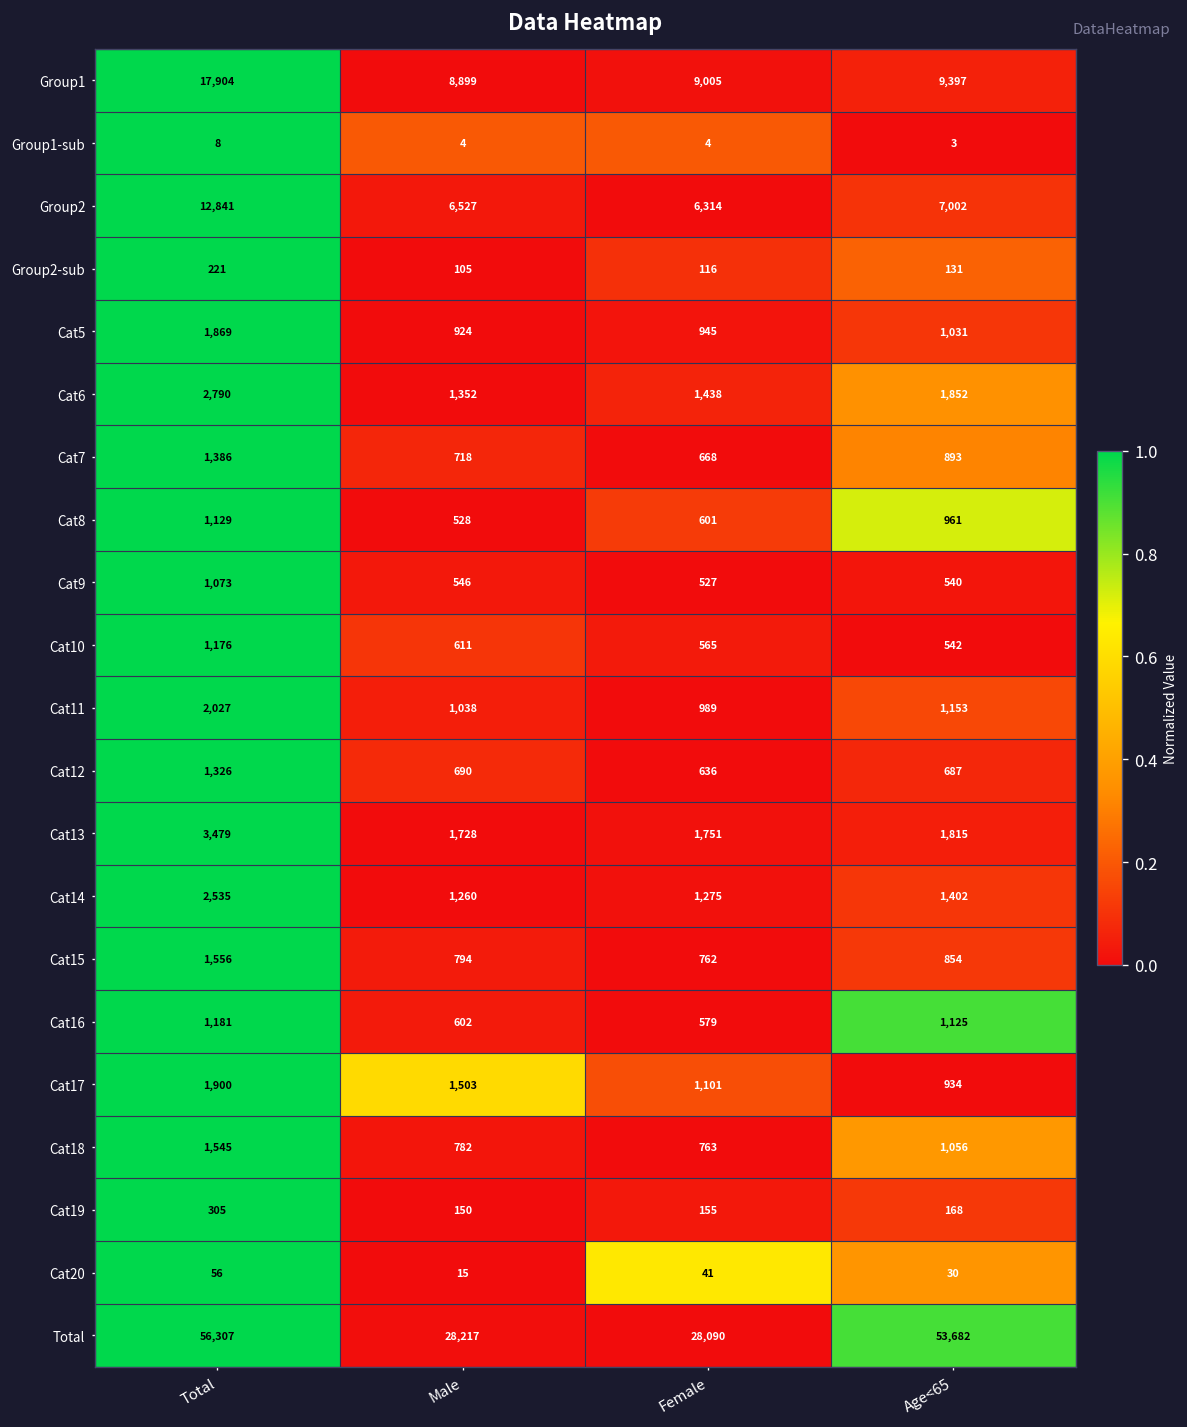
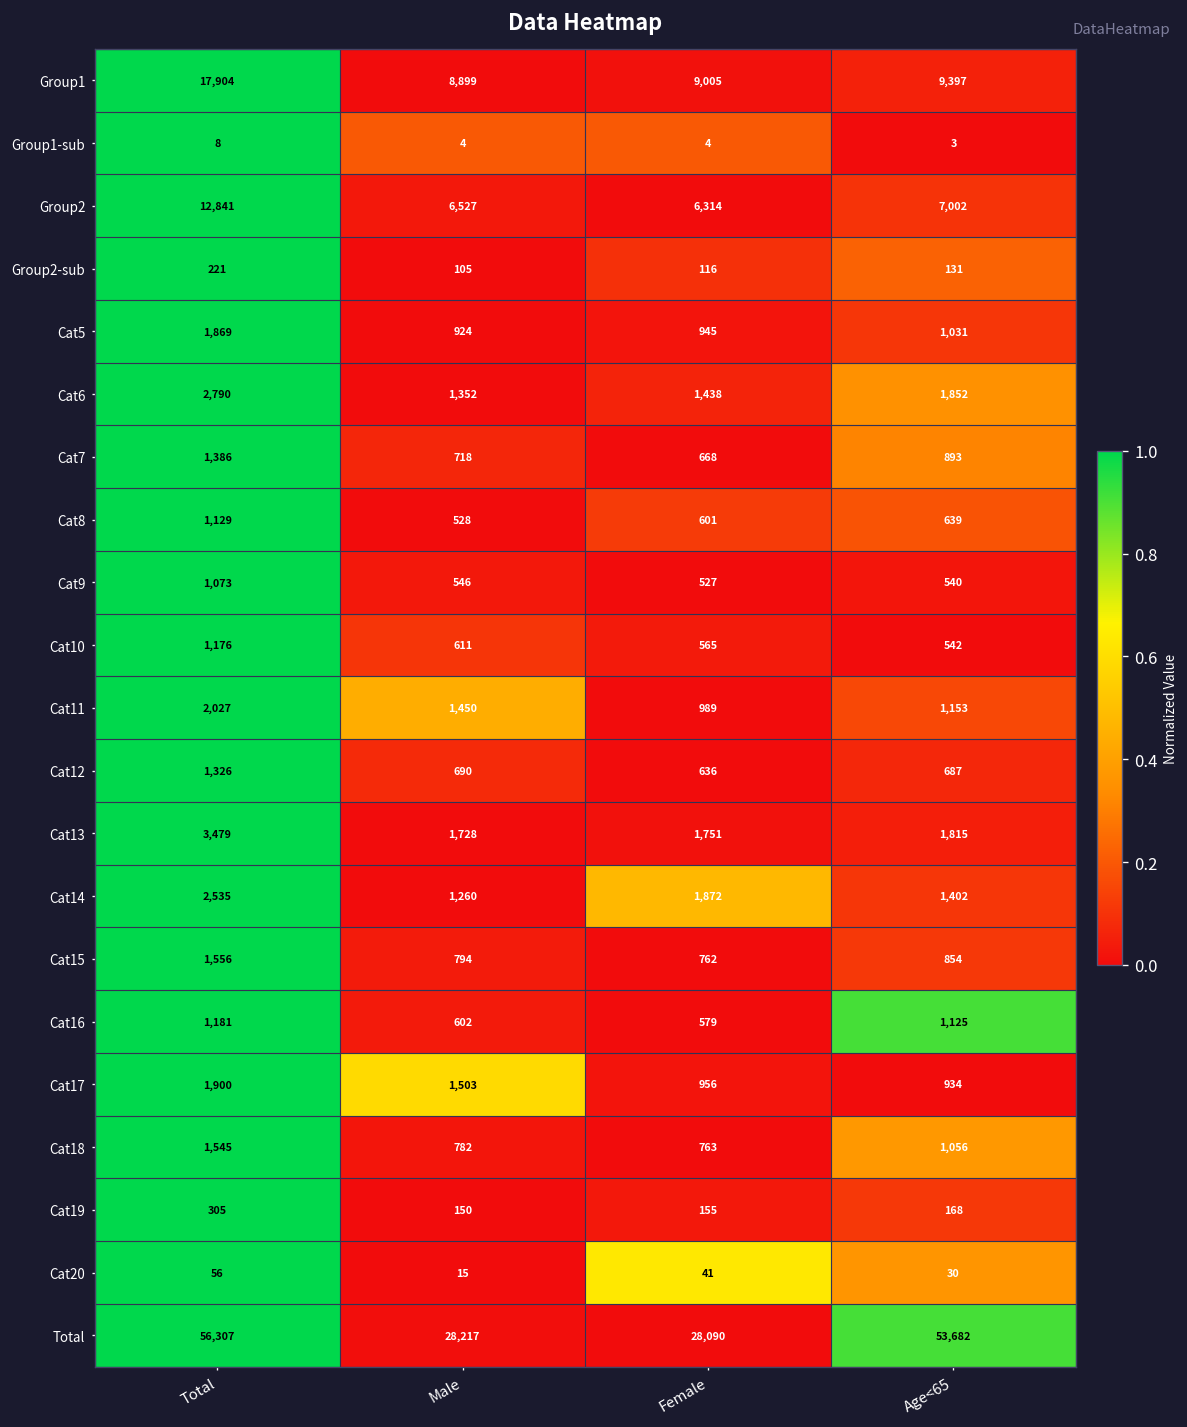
  {
    "Group1": {
      "Total": "17,904",
      "Male": "8,899",
      "Female": "9,005",
      "Age<65": "9,397"
    },
    "Group1-sub": {
      "Total": "8",
      "Male": "4",
      "Female": "4",
      "Age<65": "3"
    },
    "Group2": {
      "Total": "12,841",
      "Male": "6,527",
      "Female": "6,314",
      "Age<65": "7,002"
    },
    "Group2-sub": {
      "Total": "221",
      "Male": "105",
      "Female": "116",
      "Age<65": "131"
    },
    "Cat5": {
      "Total": "1,869",
      "Male": "924",
      "Female": "945",
      "Age<65": "1,031"
    },
    "Cat6": {
      "Total": "2,790",
      "Male": "1,352",
      "Female": "1,438",
      "Age<65": "1,852"
    },
    "Cat7": {
      "Total": "1,386",
      "Male": "718",
      "Female": "668",
      "Age<65": "893"
    },
    "Cat8": {
      "Total": "1,129",
      "Male": "528",
      "Female": "601",
-     "Age<65": "961"
+     "Age<65": "639"
    },
    "Cat9": {
      "Total": "1,073",
      "Male": "546",
      "Female": "527",
      "Age<65": "540"
    },
    "Cat10": {
      "Total": "1,176",
      "Male": "611",
      "Female": "565",
      "Age<65": "542"
    },
    "Cat11": {
      "Total": "2,027",
-     "Male": "1,038",
+     "Male": "1,450",
      "Female": "989",
      "Age<65": "1,153"
    },
    "Cat12": {
      "Total": "1,326",
      "Male": "690",
      "Female": "636",
      "Age<65": "687"
    },
    "Cat13": {
      "Total": "3,479",
      "Male": "1,728",
      "Female": "1,751",
      "Age<65": "1,815"
    },
    "Cat14": {
      "Total": "2,535",
      "Male": "1,260",
-     "Female": "1,275",
+     "Female": "1,872",
      "Age<65": "1,402"
    },
    "Cat15": {
      "Total": "1,556",
      "Male": "794",
      "Female": "762",
      "Age<65": "854"
    },
    "Cat16": {
      "Total": "1,181",
      "Male": "602",
      "Female": "579",
      "Age<65": "1,125"
    },
    "Cat17": {
      "Total": "1,900",
      "Male": "1,503",
-     "Female": "1,101",
+     "Female": "956",
      "Age<65": "934"
    },
    "Cat18": {
      "Total": "1,545",
      "Male": "782",
      "Female": "763",
      "Age<65": "1,056"
    },
    "Cat19": {
      "Total": "305",
      "Male": "150",
      "Female": "155",
      "Age<65": "168"
    },
    "Cat20": {
      "Total": "56",
      "Male": "15",
      "Female": "41",
      "Age<65": "30"
    },
    "Total": {
      "Total": "56,307",
      "Male": "28,217",
      "Female": "28,090",
      "Age<65": "53,682"
    }
  }
